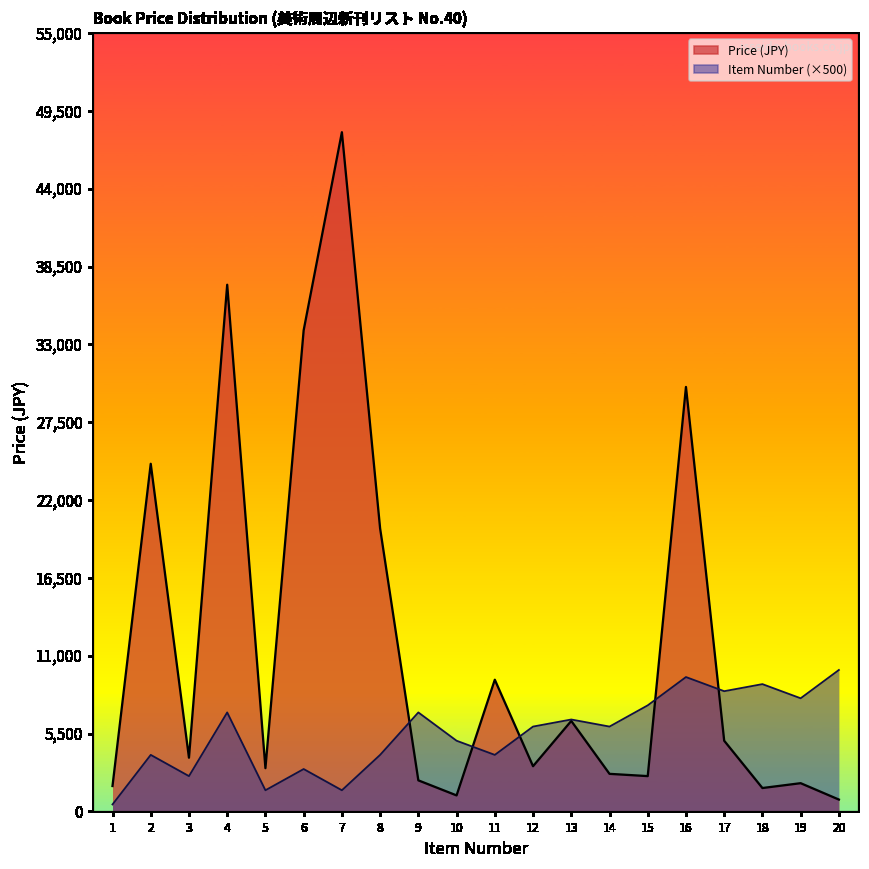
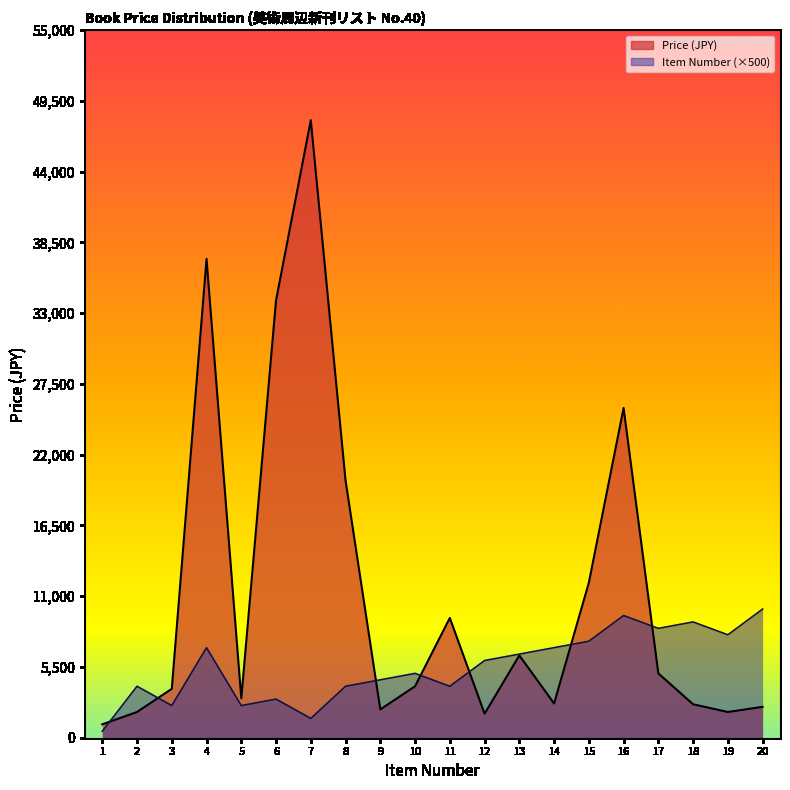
  {
    "Price (JPY)": {
-     "1": "1,800",
-     "2": "24,600",
+     "1": "1,000",
+     "2": "2,000",
      "3": "3,800",
      "4": "37,200",
      "5": "3,100",
      "6": "34,000",
      "7": "48,000",
      "9": "2,200",
-     "10": "1,100",
+     "10": "4,000",
      "11": "9,300",
-     "12": "3,200",
+     "12": "1,900",
      "14": "2,700",
-     "15": "2,500",
-     "16": "30,000",
+     "15": "12,000",
+     "16": "25,600",
      "17": "5,000",
-     "18": "1,700",
+     "18": "2,600",
      "19": "2,000",
-     "20": "800"
+     "20": "2,400"
    },
    "Item Number (×500)": {
      "1": "500",
      "2": "4,000",
      "3": "2,500",
      "4": "7,000",
-     "5": "1,500",
+     "5": "2,500",
      "6": "3,000",
      "7": "1,500",
-     "9": "7,000",
+     "9": "4,500",
      "10": "5,000",
      "11": "4,000",
      "12": "6,000",
-     "14": "6,000",
+     "14": "7,000",
      "15": "7,500",
      "16": "9,500",
      "17": "8,500",
      "18": "9,000",
      "19": "8,000",
      "20": "10,000"
    }
  }
